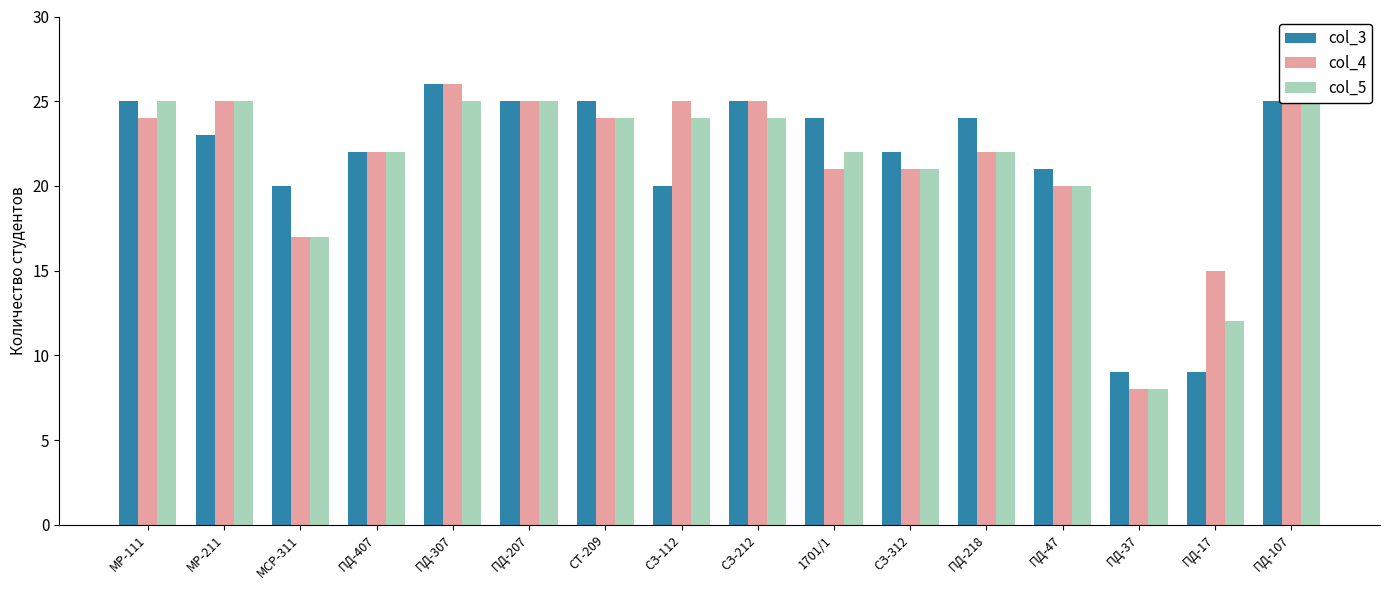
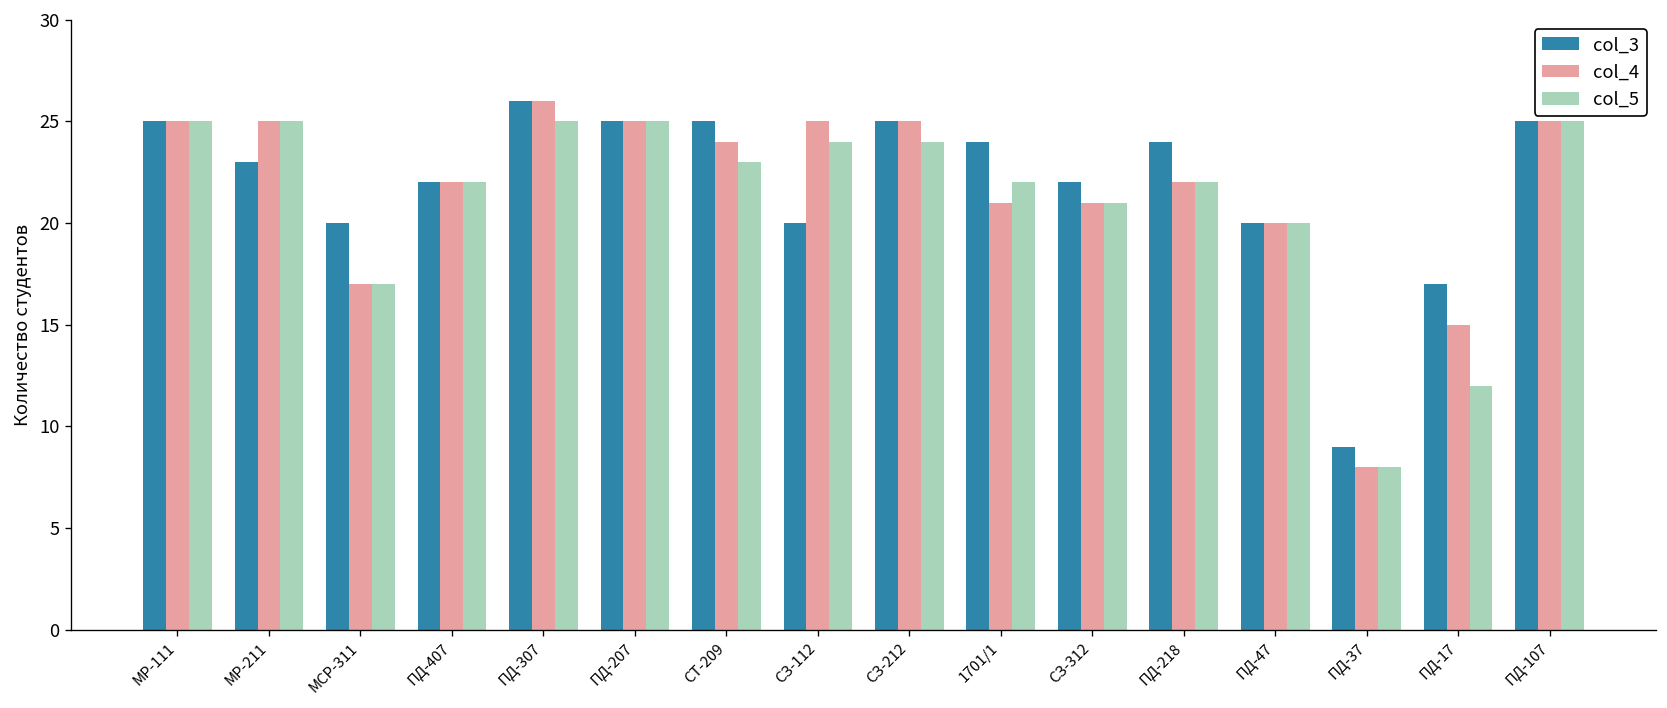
  {
    "col_3": {
      "МР-111": 25,
      "МР-211": 23,
      "МСР-311": 20,
      "ПД-407": 22,
      "ПД-307": 26,
      "ПД-207": 25,
      "СТ-209": 25,
      "СЗ-112": 20,
      "СЗ-212": 25,
      "1701/1": 24,
      "СЗ-312": 22,
      "ПД-218": 24,
-     "ПД-47": 21,
+     "ПД-47": 20,
      "ПД-37": 9,
-     "ПД-17": 9,
+     "ПД-17": 17,
      "ПД-107": 25
    },
    "col_4": {
-     "МР-111": 24,
+     "МР-111": 25,
      "МР-211": 25,
      "МСР-311": 17,
      "ПД-407": 22,
      "ПД-307": 26,
      "ПД-207": 25,
      "СТ-209": 24,
      "СЗ-112": 25,
      "СЗ-212": 25,
      "1701/1": 21,
      "СЗ-312": 21,
      "ПД-218": 22,
      "ПД-47": 20,
      "ПД-37": 8,
      "ПД-17": 15
    },
    "col_5": {
      "МР-111": 25,
      "МР-211": 25,
      "МСР-311": 17,
      "ПД-407": 22,
      "ПД-307": 25,
      "ПД-207": 25,
-     "СТ-209": 24,
+     "СТ-209": 23,
      "СЗ-112": 24,
      "СЗ-212": 24,
      "1701/1": 22,
      "СЗ-312": 21,
      "ПД-218": 22,
      "ПД-47": 20,
      "ПД-37": 8,
      "ПД-17": 12
    }
  }
